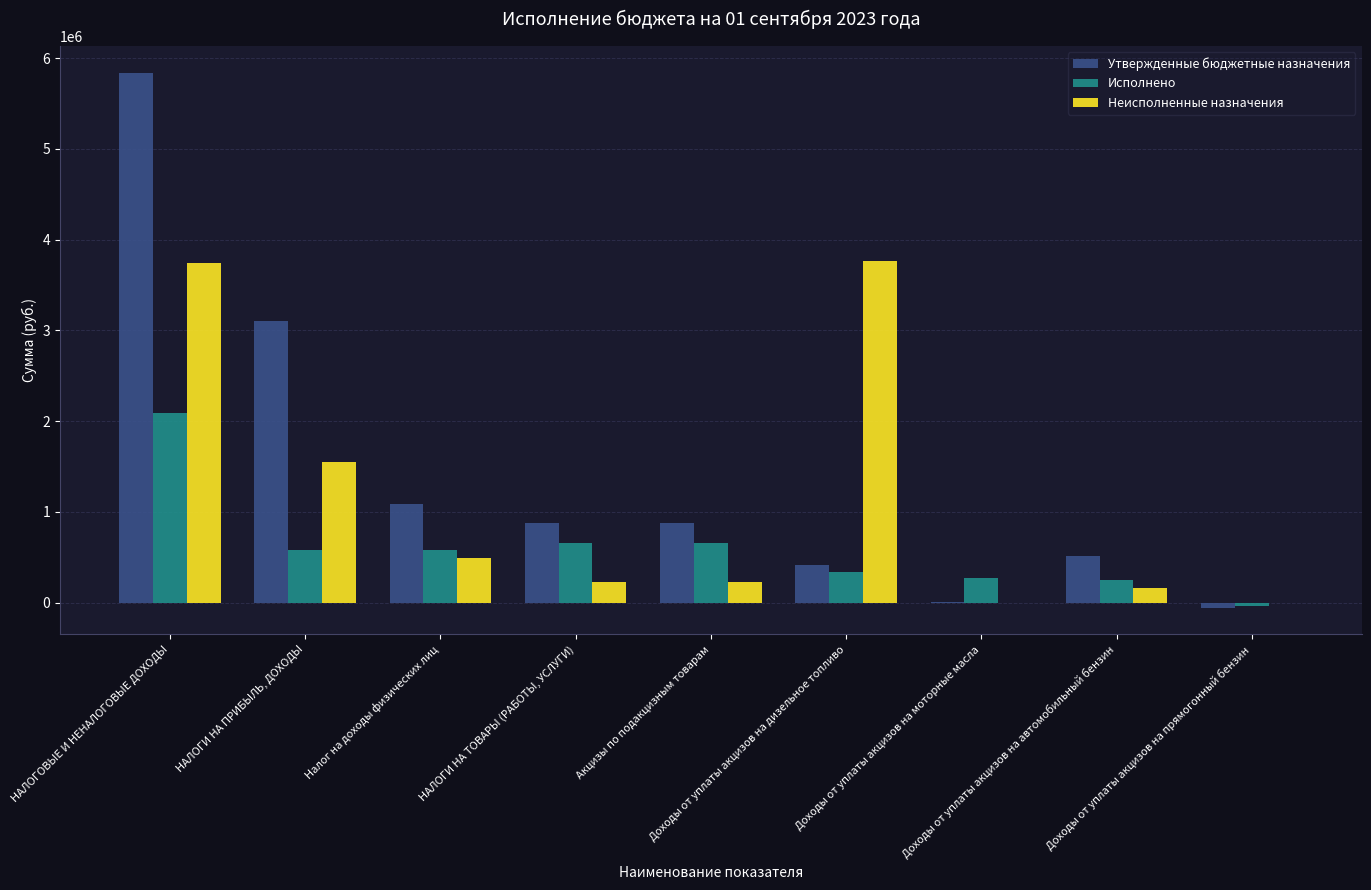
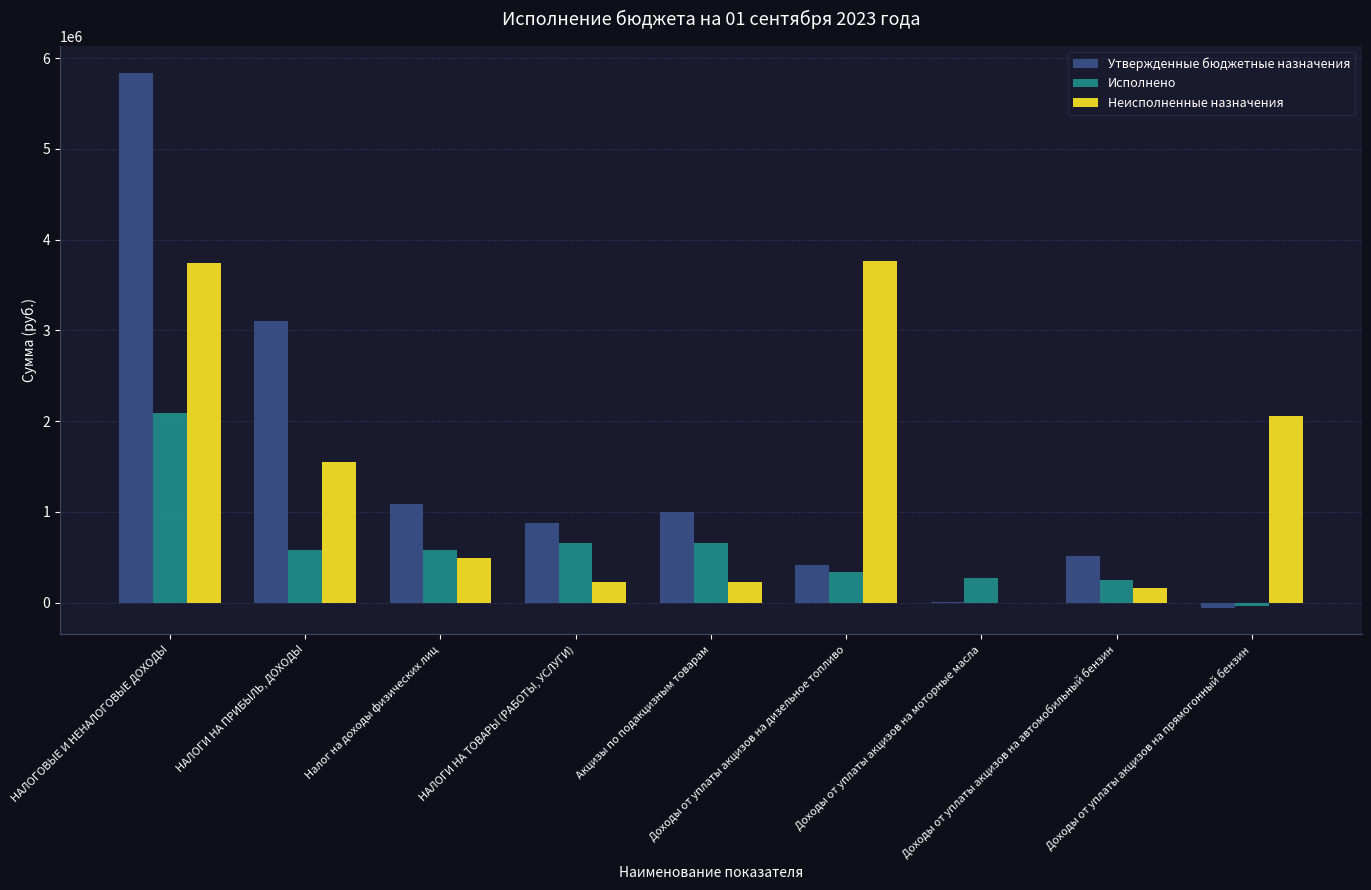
  {
    "Утвержденные бюджетные назначения": {
      "НАЛОГОВЫЕ И НЕНАЛОГОВЫЕ ДОХОДЫ": 5800000,
      "НАЛОГИ НА ПРИБЫЛЬ, ДОХОДЫ": 3100000,
      "Налог на доходы физических лиц": 1100000,
      "НАЛОГИ НА ТОВАРЫ (РАБОТЫ, УСЛУГИ)": 900000,
-     "Акцизы по подакцизным товарам": 900000,
+     "Акцизы по подакцизным товарам": 1000000,
      "Доходы от уплаты акцизов на дизельное топливо": 400000,
      "Доходы от уплаты акцизов на автомобильный бензин": 500000,
      "Доходы от уплаты акцизов на прямогонный бензин": -100000
    },
    "Исполнено": {
      "НАЛОГОВЫЕ И НЕНАЛОГОВЫЕ ДОХОДЫ": 2100000,
      "НАЛОГИ НА ПРИБЫЛЬ, ДОХОДЫ": 600000,
      "Налог на доходы физических лиц": 600000,
      "НАЛОГИ НА ТОВАРЫ (РАБОТЫ, УСЛУГИ)": 700000,
      "Акцизы по подакцизным товарам": 700000,
      "Доходы от уплаты акцизов на дизельное топливо": 300000,
      "Доходы от уплаты акцизов на моторные масла": 300000,
      "Доходы от уплаты акцизов на автомобильный бензин": 300000,
      "Доходы от уплаты акцизов на прямогонный бензин": 0
    },
    "Неисполненные назначения": {
      "НАЛОГОВЫЕ И НЕНАЛОГОВЫЕ ДОХОДЫ": 3700000,
      "НАЛОГИ НА ПРИБЫЛЬ, ДОХОДЫ": 1600000,
      "Налог на доходы физических лиц": 500000,
      "НАЛОГИ НА ТОВАРЫ (РАБОТЫ, УСЛУГИ)": 200000,
      "Акцизы по подакцизным товарам": 200000,
      "Доходы от уплаты акцизов на дизельное топливо": 3800000,
      "Доходы от уплаты акцизов на автомобильный бензин": 200000,
-     "Доходы от уплаты акцизов на прямогонный бензин": 0
+     "Доходы от уплаты акцизов на прямогонный бензин": 2100000
    }
  }
